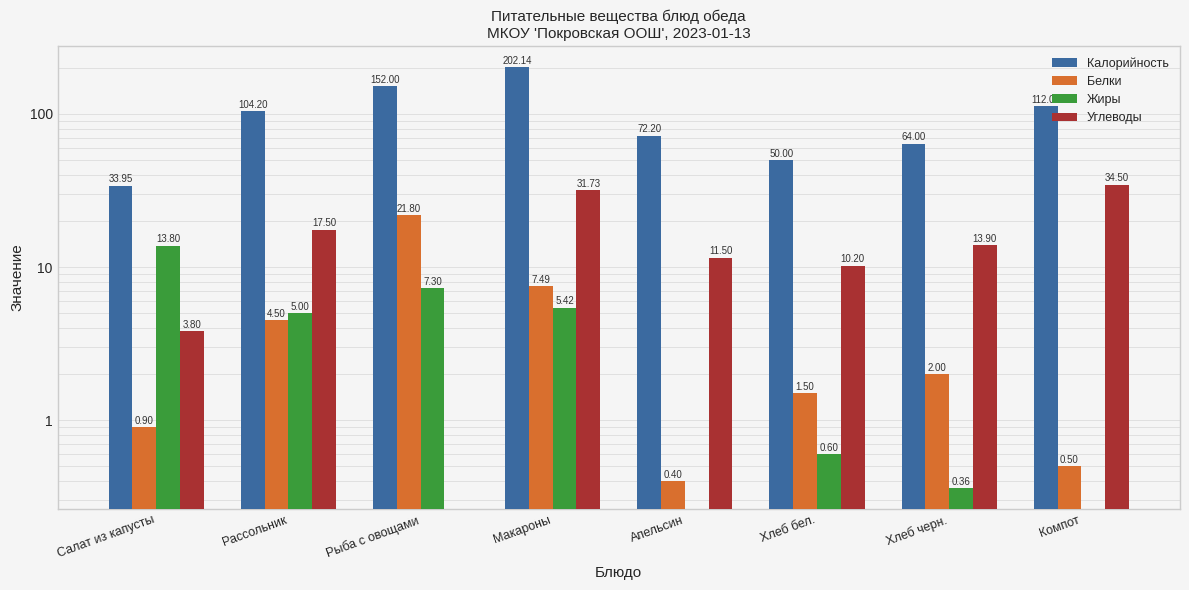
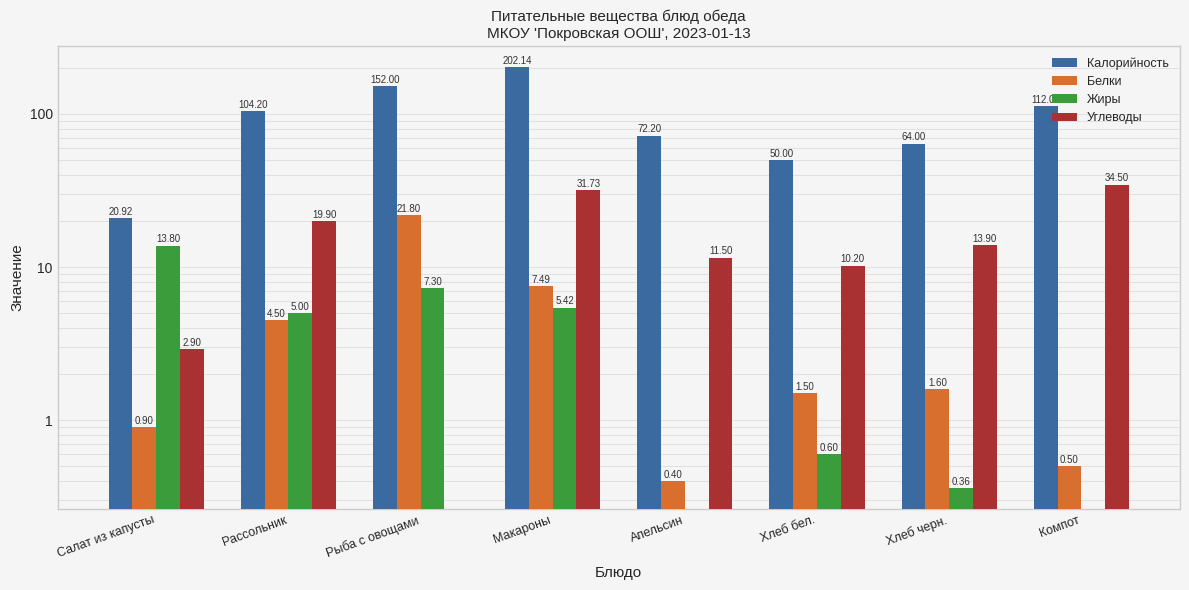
  {
    "Калорийность": {
-     "Салат из капусты": 33.95,
+     "Салат из капусты": 20.92,
      "Рассольник": 104.20,
      "Рыба с овощами": 152.00,
      "Макароны": 202.14,
      "Апельсин": 72.20,
      "Хлеб бел.": 50.00,
      "Хлеб черн.": 64.00,
      "Компот": 112.00
    },
    "Белки": {
      "Салат из капусты": 0.90,
      "Рассольник": 4.50,
      "Рыба с овощами": 21.80,
      "Макароны": 7.49,
      "Апельсин": 0.40,
      "Хлеб бел.": 1.50,
-     "Хлеб черн.": 2.00,
+     "Хлеб черн.": 1.60,
      "Компот": 0.50
    },
    "Жиры": {
      "Салат из капусты": 13.80,
      "Рассольник": 5.00,
      "Рыба с овощами": 7.30,
      "Макароны": 5.42,
      "Хлеб бел.": 0.60,
      "Хлеб черн.": 0.36
    },
    "Углеводы": {
-     "Салат из капусты": 3.80,
-     "Рассольник": 17.50,
+     "Салат из капусты": 2.90,
+     "Рассольник": 19.90,
      "Макароны": 31.73,
      "Апельсин": 11.50,
      "Хлеб бел.": 10.20,
      "Хлеб черн.": 13.90,
      "Компот": 34.50
    }
  }
